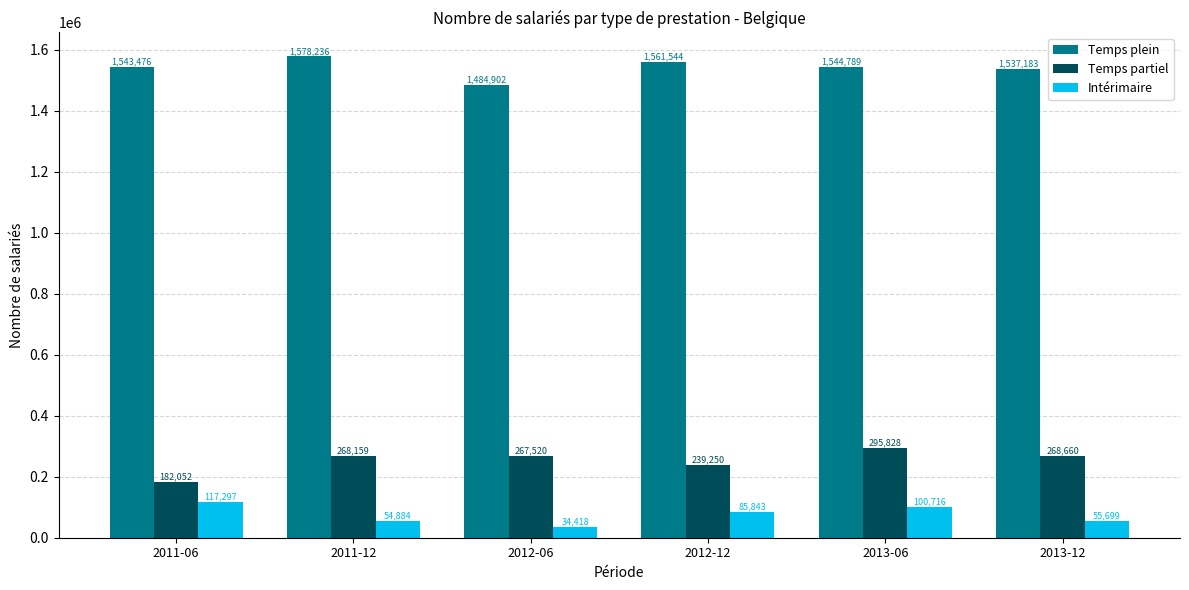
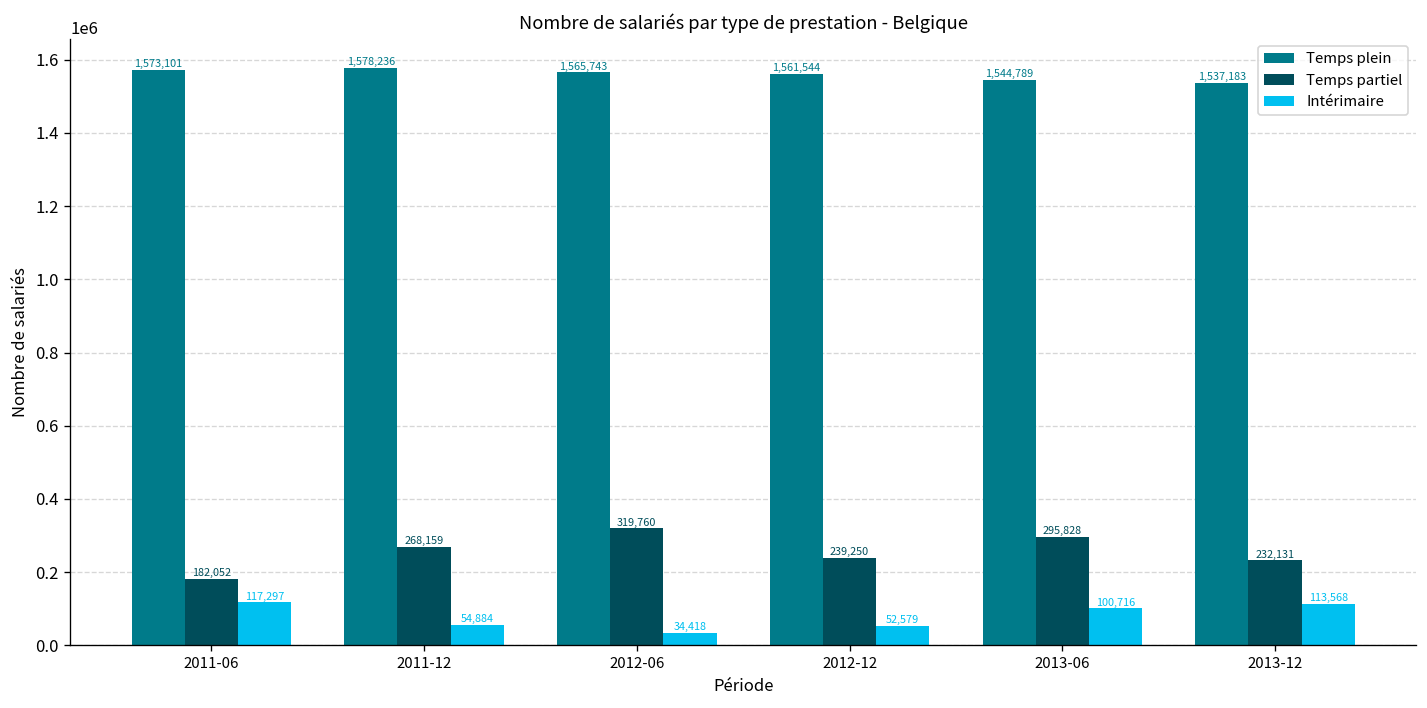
  {
    "Temps plein": {
-     "2011-06": "1,543,476",
+     "2011-06": "1,573,101",
      "2011-12": "1,578,236",
-     "2012-06": "1,484,902",
+     "2012-06": "1,565,743",
      "2012-12": "1,561,544",
      "2013-06": "1,544,789",
      "2013-12": "1,537,183"
    },
    "Temps partiel": {
      "2011-06": "182,052",
      "2011-12": "268,159",
-     "2012-06": "267,520",
+     "2012-06": "319,760",
      "2012-12": "239,250",
      "2013-06": "295,828",
-     "2013-12": "268,660"
+     "2013-12": "232,131"
    },
    "Intérimaire": {
      "2011-06": "117,297",
      "2011-12": "54,884",
      "2012-06": "34,418",
-     "2012-12": "85,843",
+     "2012-12": "52,579",
      "2013-06": "100,716",
-     "2013-12": "55,699"
+     "2013-12": "113,568"
    }
  }
